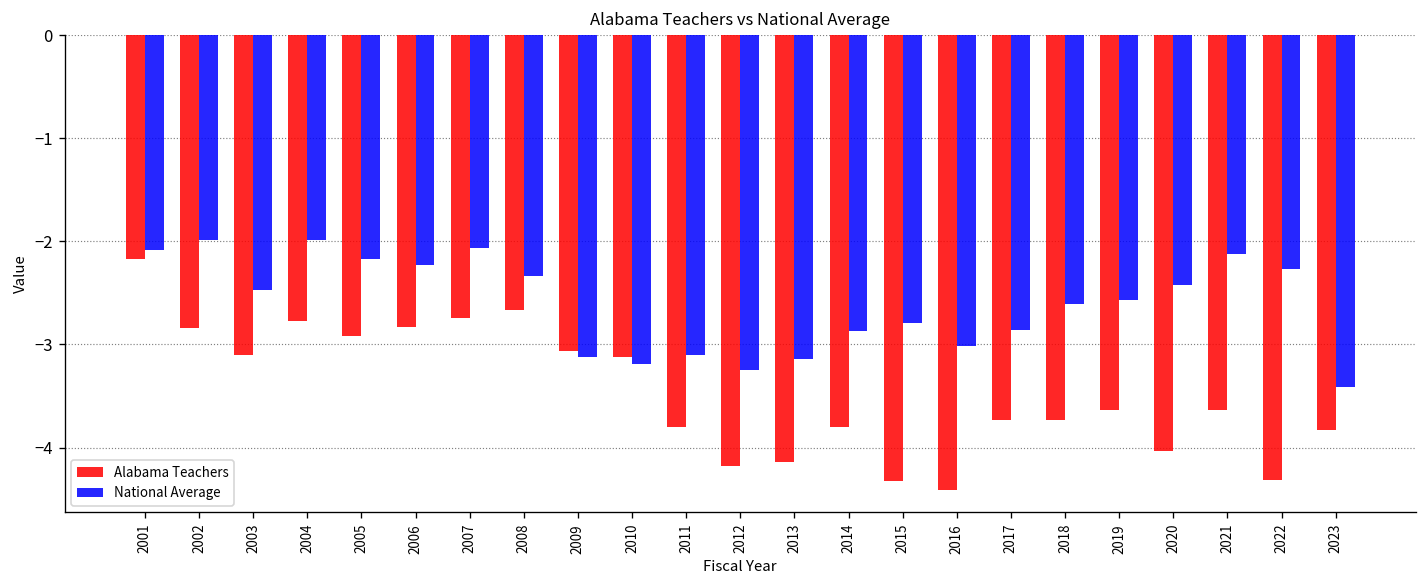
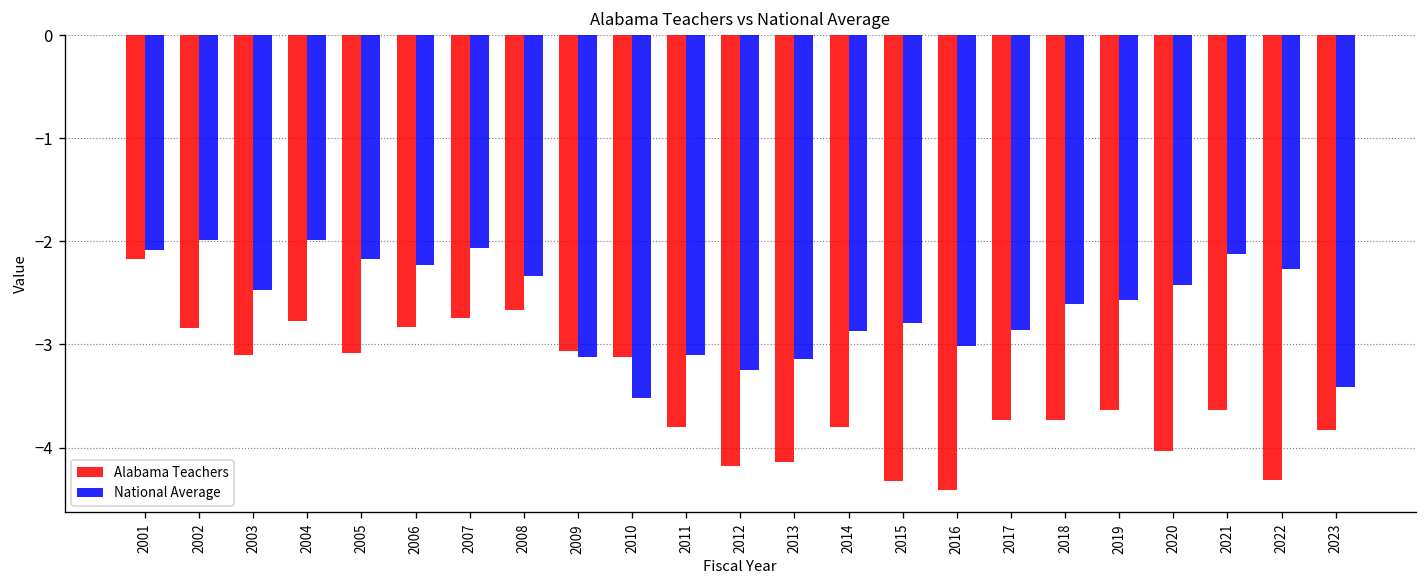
  {
    "Alabama Teachers": {
      "2001": -2.2,
      "2002": -2.8,
      "2003": -3.1,
      "2004": -2.8,
-     "2005": -2.9,
+     "2005": -3.1,
      "2006": -2.8,
      "2007": -2.7,
      "2008": -2.7,
      "2009": -3.1,
      "2010": -3.1,
      "2011": -3.8,
      "2012": -4.2,
      "2013": -4.1,
      "2014": -3.8,
      "2015": -4.3,
      "2016": -4.4,
      "2017": -3.7,
      "2018": -3.7,
      "2019": -3.6,
      "2020": -4.0,
      "2021": -3.6,
      "2022": -4.3,
      "2023": -3.8
    },
    "National Average": {
      "2001": -2.1,
      "2002": -2.0,
      "2003": -2.5,
      "2004": -2.0,
      "2005": -2.2,
      "2006": -2.2,
      "2007": -2.1,
      "2008": -2.3,
      "2009": -3.1,
-     "2010": -3.2,
+     "2010": -3.5,
      "2011": -3.1,
      "2012": -3.3,
      "2013": -3.1,
      "2014": -2.9,
      "2015": -2.8,
      "2016": -3.0,
      "2017": -2.9,
      "2018": -2.6,
      "2019": -2.6,
      "2020": -2.4,
      "2021": -2.1,
      "2022": -2.3,
      "2023": -3.4
    }
  }
